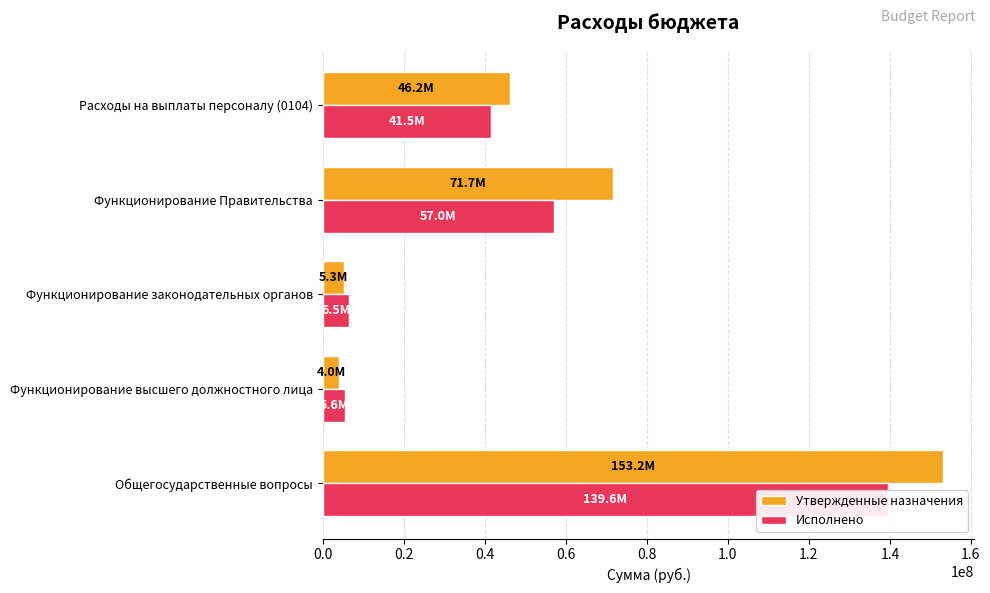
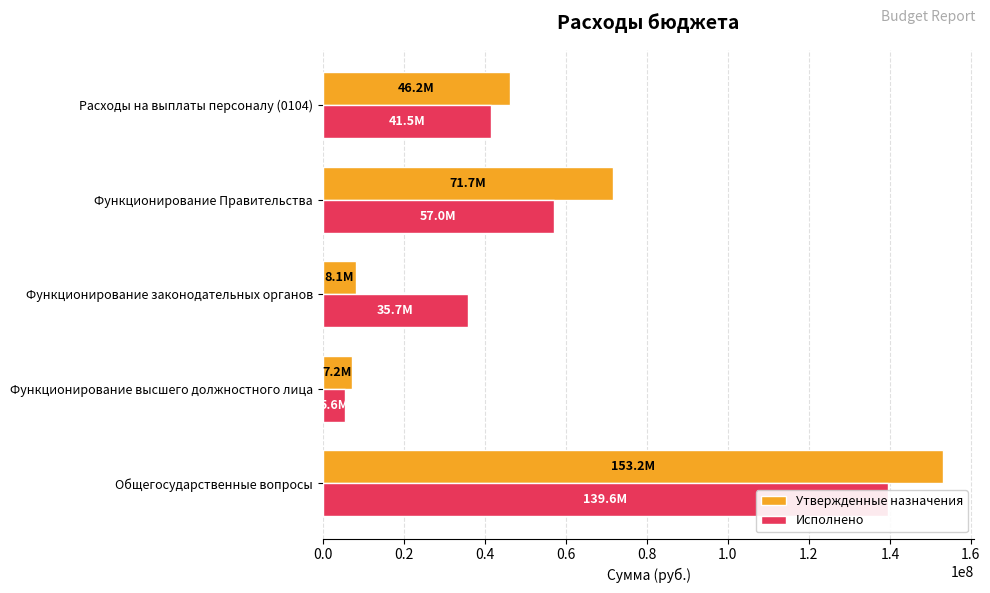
  {
    "Утвержденные назначения": {
      "Расходы на выплаты персоналу (0104)": "46.2M",
      "Функционирование Правительства": "71.7M",
-     "Функционирование законодательных органов": "5.3M",
-     "Функционирование высшего должностного лица": "4.0M",
+     "Функционирование законодательных органов": "8.1M",
+     "Функционирование высшего должностного лица": "7.2M",
      "Общегосударственные вопросы": "153.2M"
    },
    "Исполнено": {
      "Расходы на выплаты персоналу (0104)": "41.5M",
      "Функционирование Правительства": "57.0M",
-     "Функционирование законодательных органов": "6.5M",
+     "Функционирование законодательных органов": "35.7M",
      "Функционирование высшего должностного лица": "5.6M"
    }
  }
